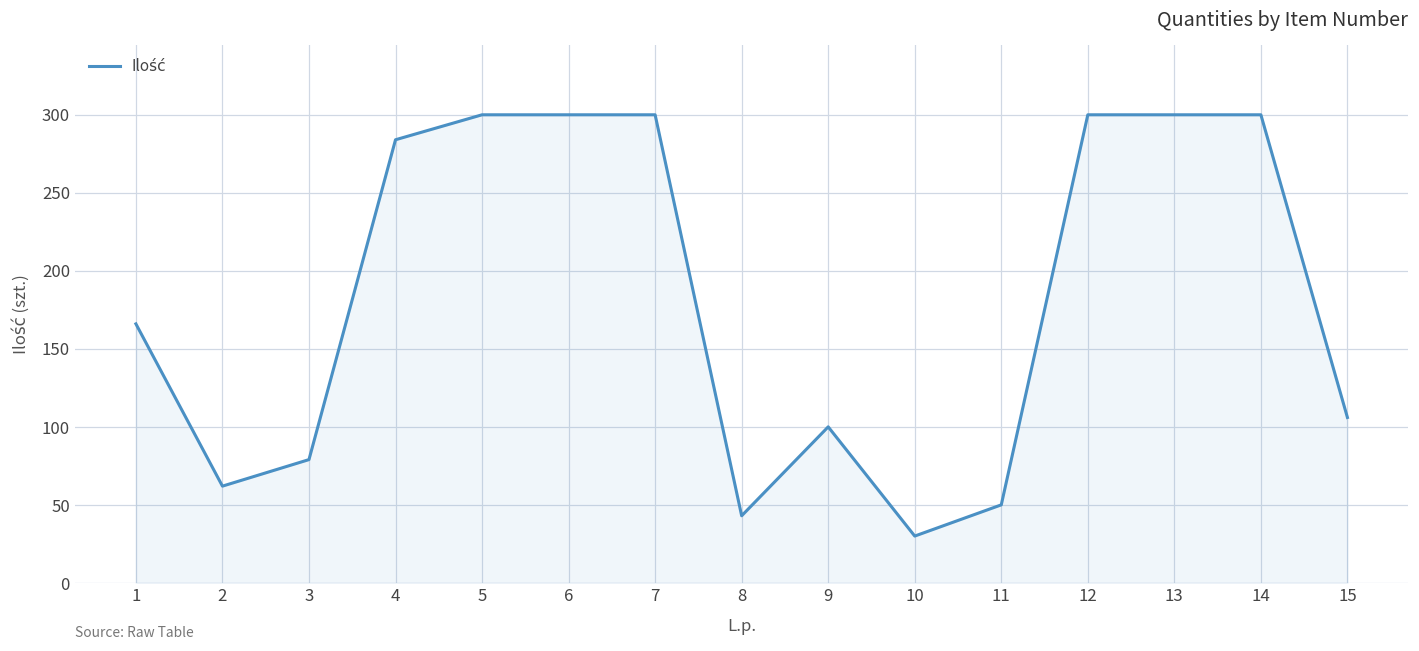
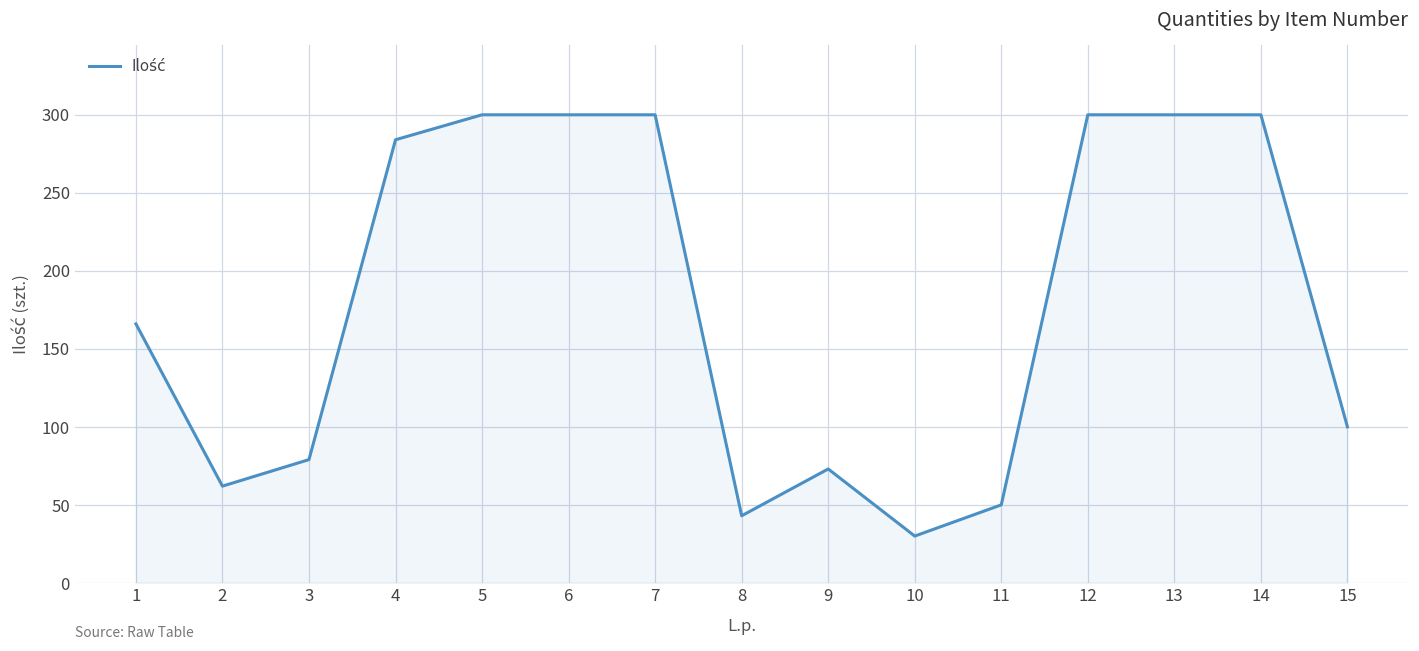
  {
    "1": 166,
    "2": 62,
    "3": 79,
    "4": 284,
    "5": 300,
    "6": 300,
    "7": 300,
    "8": 43,
-   "9": 100,
+   "9": 73,
    "10": 30,
    "11": 50,
    "12": 300,
    "13": 300,
    "14": 300,
-   "15": 106
+   "15": 100
  }
